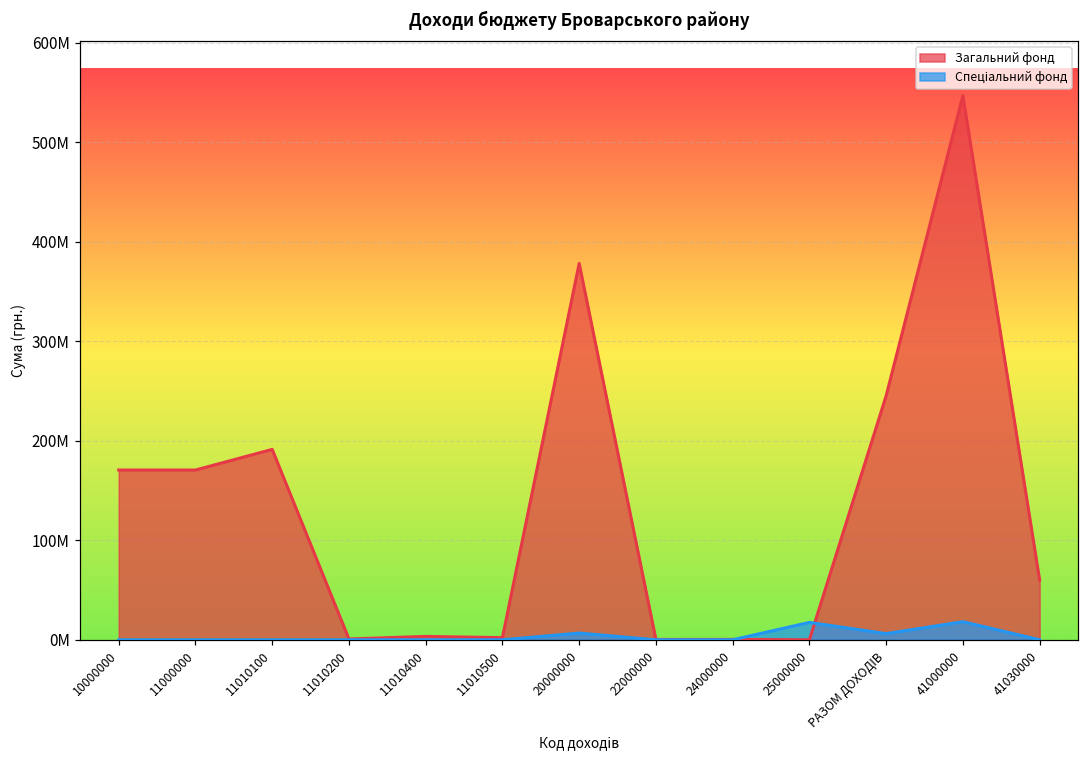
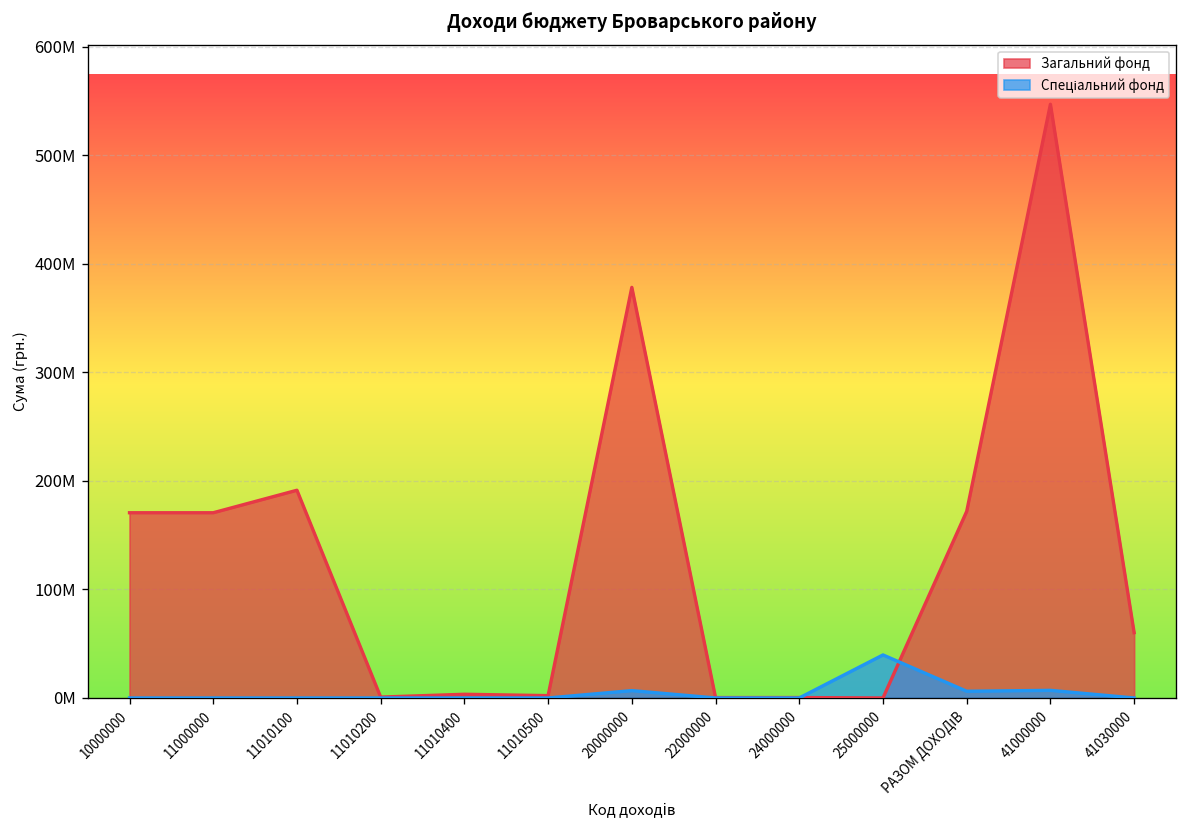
  {
    "Загальний фонд": {
      "10000000": 170000000,
      "11000000": 170000000,
      "11010100": 190000000,
      "11010400": 0,
      "20000000": 380000000,
      "25000000": 0,
-     "РАЗОМ ДОХОДІВ": 250000000,
+     "РАЗОМ ДОХОДІВ": 170000000,
      "41000000": 550000000,
      "41030000": 60000000
    },
    "Спеціальний фонд": {
      "10000000": 0,
      "11000000": 0,
      "11010100": 0,
      "11010400": 0,
      "20000000": 10000000,
-     "25000000": 20000000,
+     "25000000": 40000000,
      "РАЗОМ ДОХОДІВ": 10000000,
-     "41000000": 20000000,
+     "41000000": 10000000,
      "41030000": 0
    }
  }
